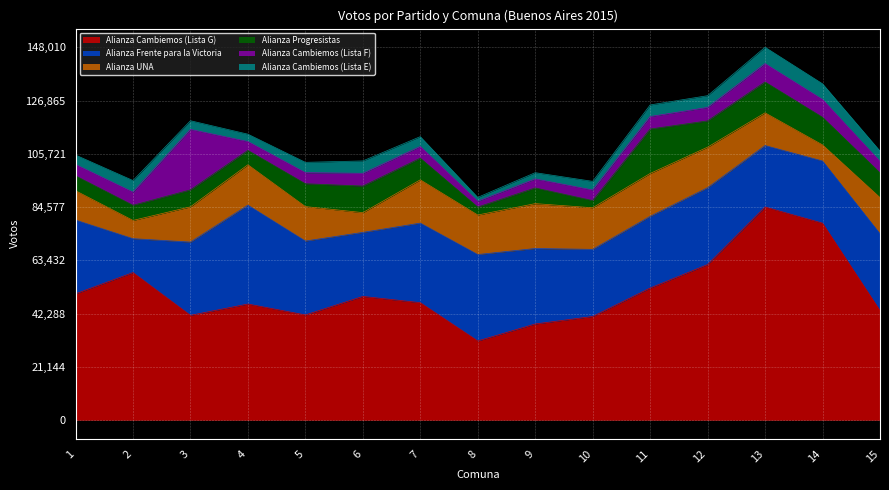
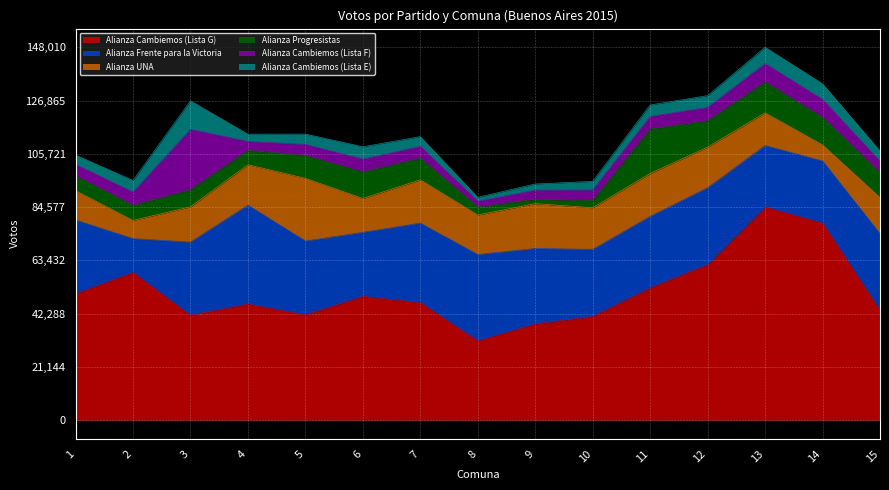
  {
    "Alianza Cambiemos (Lista G)": {
      "1": "50,000",
      "2": "59,000",
      "3": "42,000",
      "4": "46,000",
      "5": "42,000",
      "6": "49,000",
      "7": "47,000",
      "8": "31,000",
      "9": "38,000",
      "10": "41,000",
      "11": "52,000",
      "12": "62,000",
      "13": "85,000",
      "14": "78,000",
      "15": "44,000"
    },
    "Alianza Frente para la Victoria": {
      "1": "29,000",
      "2": "13,000",
      "3": "29,000",
      "4": "39,000",
      "5": "29,000",
      "6": "25,000",
      "7": "32,000",
      "8": "34,000",
      "9": "30,000",
      "10": "27,000",
      "11": "28,000",
      "12": "30,000",
      "13": "24,000",
      "14": "25,000",
      "15": "30,000"
    },
    "Alianza UNA": {
      "1": "12,000",
      "2": "7,000",
      "3": "14,000",
      "4": "16,000",
-     "5": "14,000",
-     "6": "8,000",
+     "5": "25,000",
+     "6": "13,000",
      "7": "17,000",
      "8": "16,000",
      "9": "18,000",
      "10": "17,000",
      "11": "17,000",
      "12": "16,000",
      "13": "13,000",
      "14": "6,000",
      "15": "14,000"
    },
    "Alianza Progresistas": {
      "1": "6,000",
      "2": "6,000",
      "3": "7,000",
      "4": "6,000",
      "5": "9,000",
      "6": "11,000",
      "7": "9,000",
      "8": "3,000",
-     "9": "6,000",
+     "9": "2,000",
      "10": "3,000",
      "11": "18,000",
      "12": "10,000",
      "13": "12,000",
      "14": "11,000",
      "15": "10,000"
    },
    "Alianza Cambiemos (Lista F)": {
      "1": "5,000",
      "2": "5,000",
      "3": "24,000",
      "4": "4,000",
      "5": "4,000",
      "6": "5,000",
      "7": "5,000",
      "8": "2,000",
      "9": "4,000",
      "10": "4,000",
      "11": "5,000",
      "12": "5,000",
      "13": "7,000",
      "14": "7,000",
      "15": "5,000"
    },
    "Alianza Cambiemos (Lista E)": {
      "1": "4,000",
      "2": "5,000",
-     "3": "3,000",
+     "3": "11,000",
      "4": "3,000",
      "5": "4,000",
      "6": "5,000",
      "7": "4,000",
      "8": "2,000",
      "9": "2,000",
      "10": "3,000",
      "11": "5,000",
      "12": "5,000",
      "13": "6,000",
      "14": "6,000",
      "15": "4,000"
    }
  }
